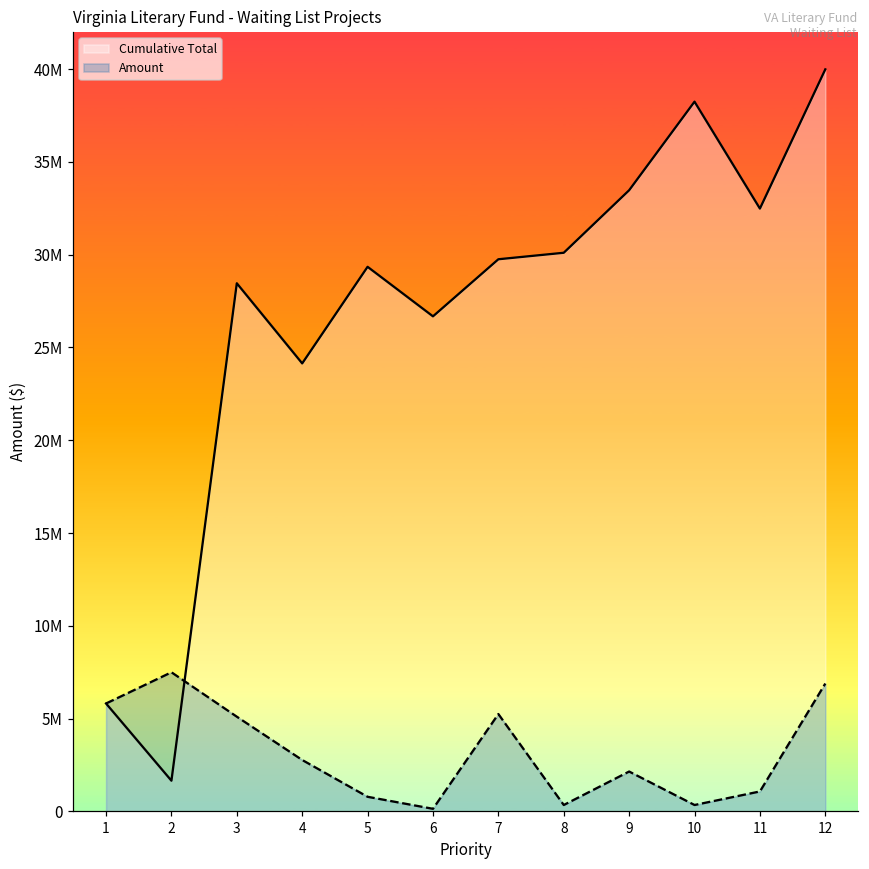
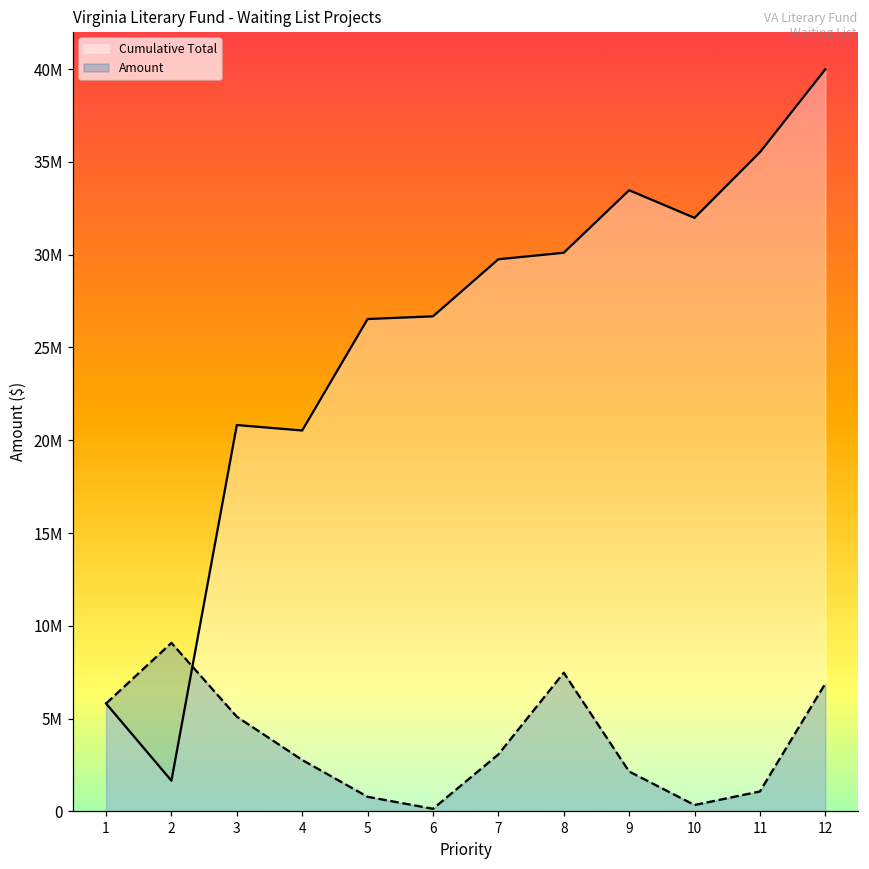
  {
    "Cumulative Total": {
      "2": 1700000,
-     "3": 28500000,
-     "4": 24100000,
-     "5": 29300000,
+     "3": 20800000,
+     "4": 20500000,
+     "5": 26500000,
      "6": 26700000,
      "7": 29800000,
      "8": 30100000,
      "9": 33500000,
-     "10": 38200000,
-     "11": 32500000,
+     "10": 32000000,
+     "11": 35500000,
      "12": 40000000
    },
    "Amount": {
-     "2": 7500000,
+     "2": 9100000,
      "3": 5100000,
      "4": 2800000,
      "5": 800000,
      "6": 100000,
-     "7": 5200000,
-     "8": 400000,
+     "7": 3100000,
+     "8": 7500000,
      "9": 2200000,
      "10": 400000,
      "11": 1100000,
      "12": 6900000
    }
  }
